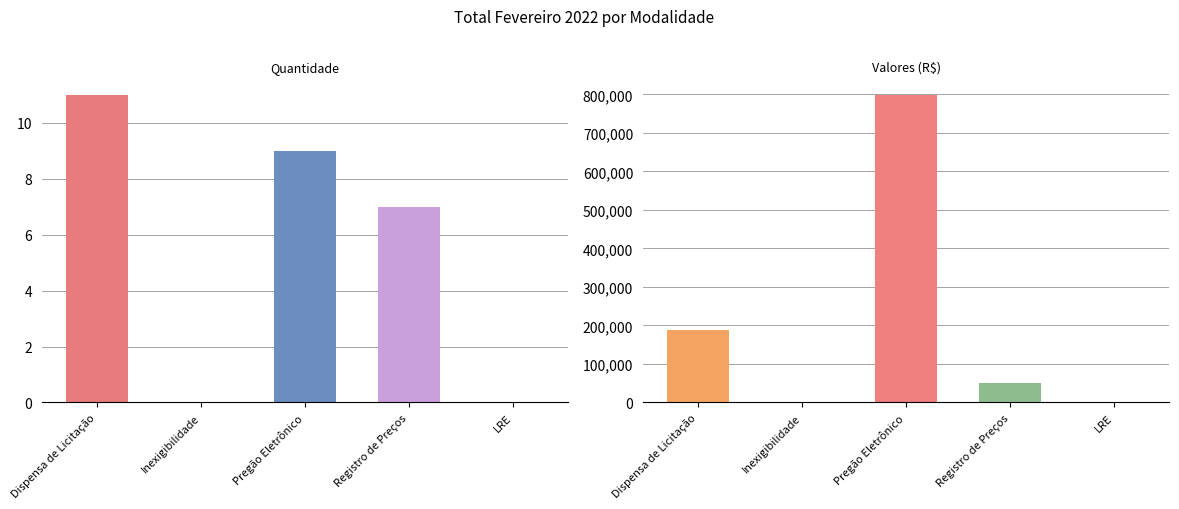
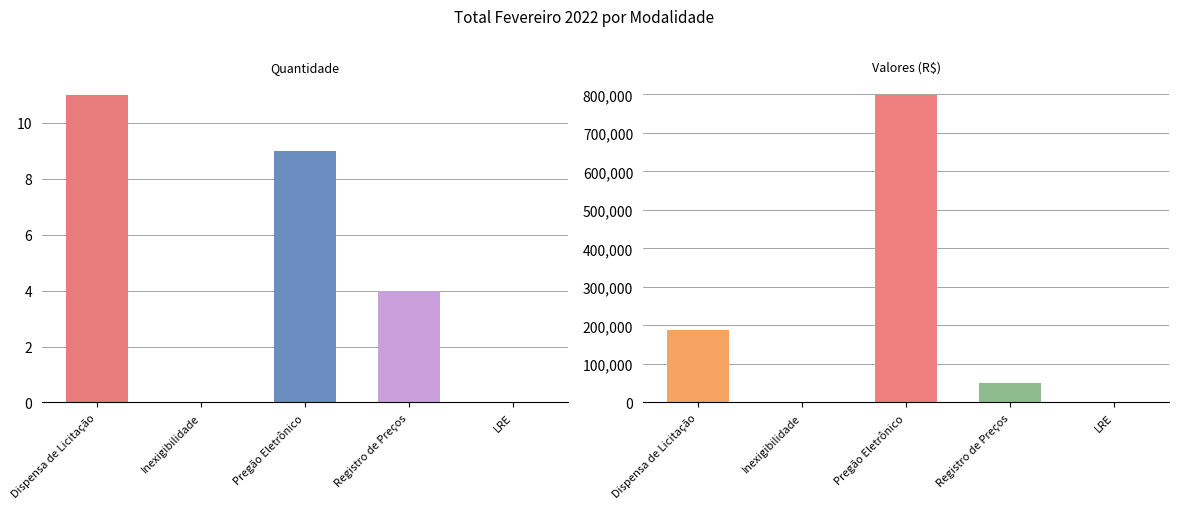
  {
    "Quantidade": {
      "Dispensa de Licitação": "11",
      "Inexigibilidade": "0",
      "Pregão Eletrônico": "9",
-     "Registro de Preços": "7",
+     "Registro de Preços": "4",
      "LRE": "0"
    },
    "Valores (R$)": {
      "Dispensa de Licitação": "190,000",
      "Inexigibilidade": "0",
      "Pregão Eletrônico": "800,000",
      "Registro de Preços": "50,000",
      "LRE": "0"
    }
  }
